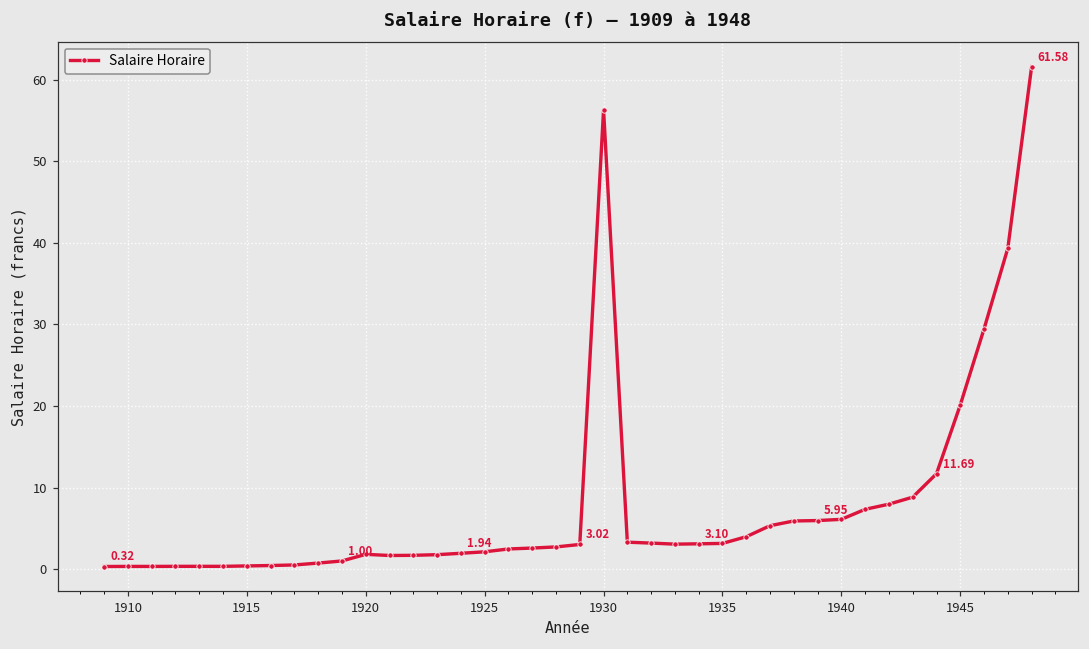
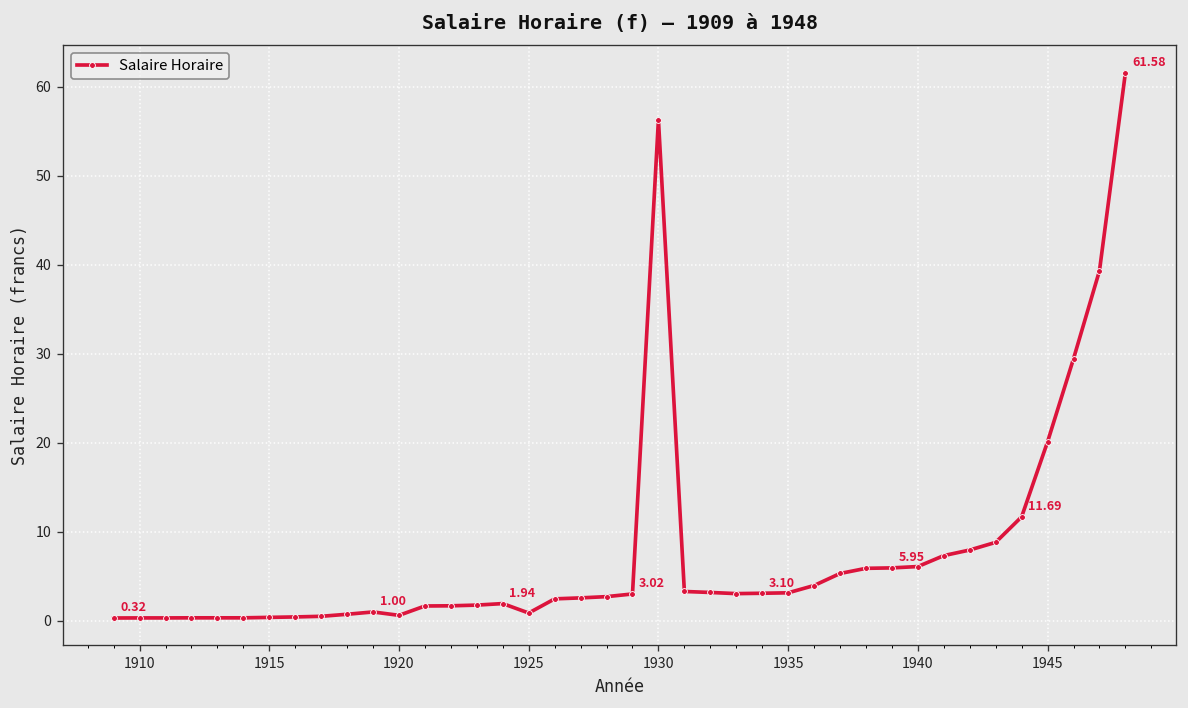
  {
    "1915": 0,
-   "1920": 2,
-   "1925": 2,
+   "1920": 1,
+   "1925": 1,
    "1930": 56,
    "1945": 20
  }
